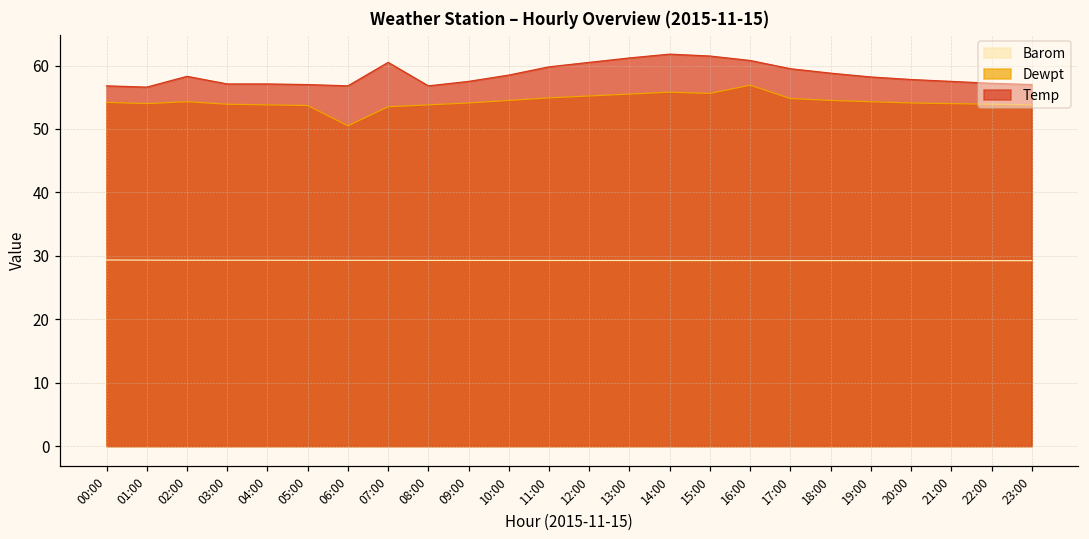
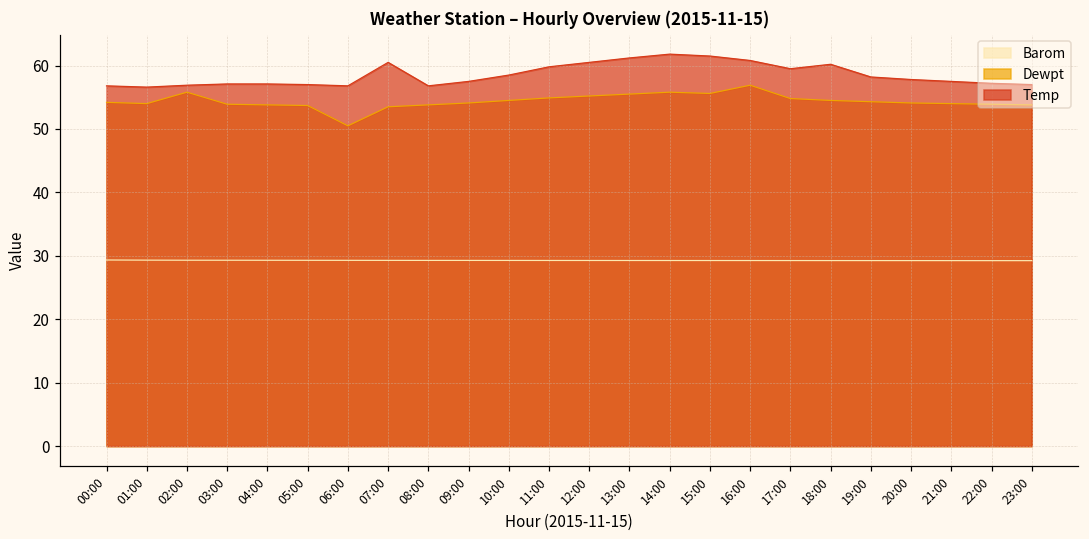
  {
    "Barom": {
      "00:00": 29,
      "01:00": 29,
      "02:00": 29,
      "03:00": 29,
      "04:00": 29,
      "05:00": 29,
      "06:00": 29,
      "07:00": 29,
      "08:00": 29,
      "09:00": 29,
      "10:00": 29,
      "11:00": 29,
      "12:00": 29,
      "13:00": 29,
      "14:00": 29,
      "15:00": 29,
      "16:00": 29,
      "17:00": 29,
      "18:00": 29,
      "19:00": 29,
      "20:00": 29,
      "21:00": 29,
      "22:00": 29,
      "23:00": 29
    },
    "Dewpt": {
      "00:00": 54,
      "01:00": 54,
-     "02:00": 54,
+     "02:00": 56,
      "03:00": 54,
      "04:00": 54,
      "05:00": 54,
      "06:00": 51,
      "07:00": 54,
      "08:00": 54,
      "09:00": 54,
      "10:00": 55,
      "11:00": 55,
      "12:00": 55,
      "13:00": 56,
      "14:00": 56,
      "15:00": 56,
      "16:00": 57,
      "17:00": 55,
      "18:00": 55,
      "19:00": 54,
      "20:00": 54,
      "21:00": 54
    },
    "Temp": {
      "00:00": 57,
      "01:00": 57,
-     "02:00": 58,
+     "02:00": 57,
      "03:00": 57,
      "04:00": 57,
      "05:00": 57,
      "06:00": 57,
      "07:00": 61,
      "08:00": 57,
      "09:00": 58,
      "10:00": 59,
      "11:00": 60,
      "12:00": 61,
      "13:00": 61,
      "14:00": 62,
      "15:00": 62,
      "16:00": 61,
      "17:00": 60,
-     "18:00": 59,
+     "18:00": 60,
      "19:00": 58,
      "20:00": 58,
      "21:00": 58
    }
  }
